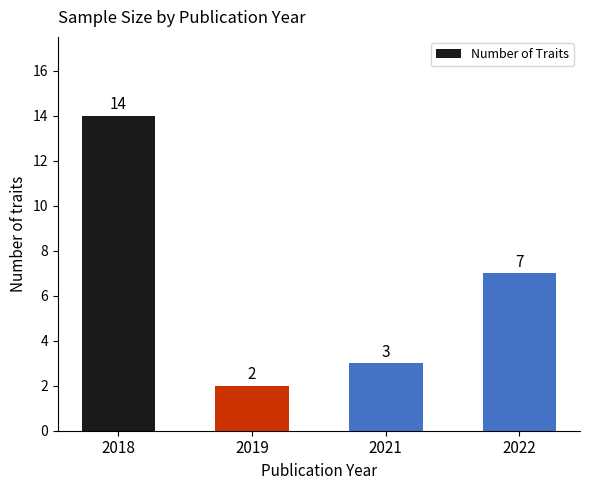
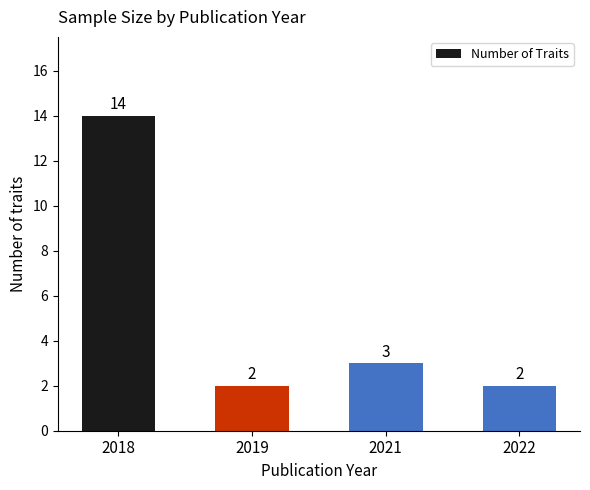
  {
    "2018": 14,
    "2019": 2,
    "2021": 3,
-   "2022": 7
+   "2022": 2
  }
